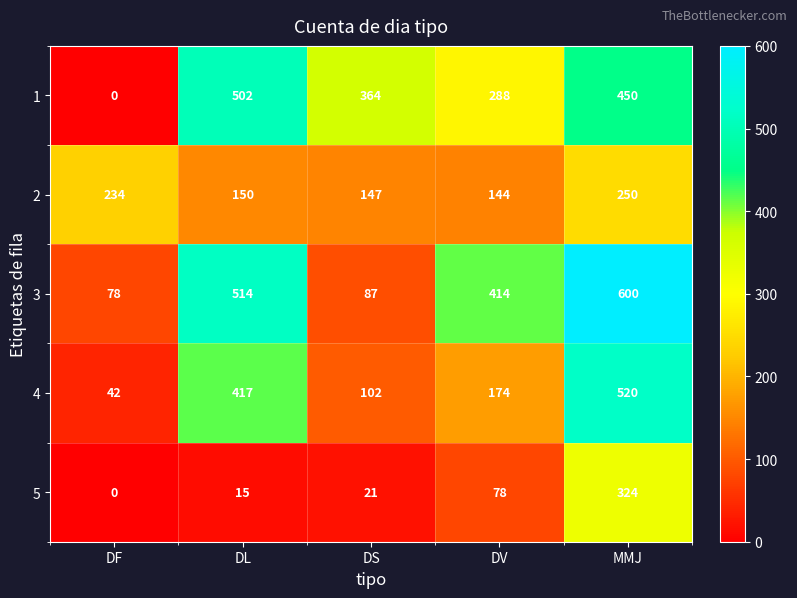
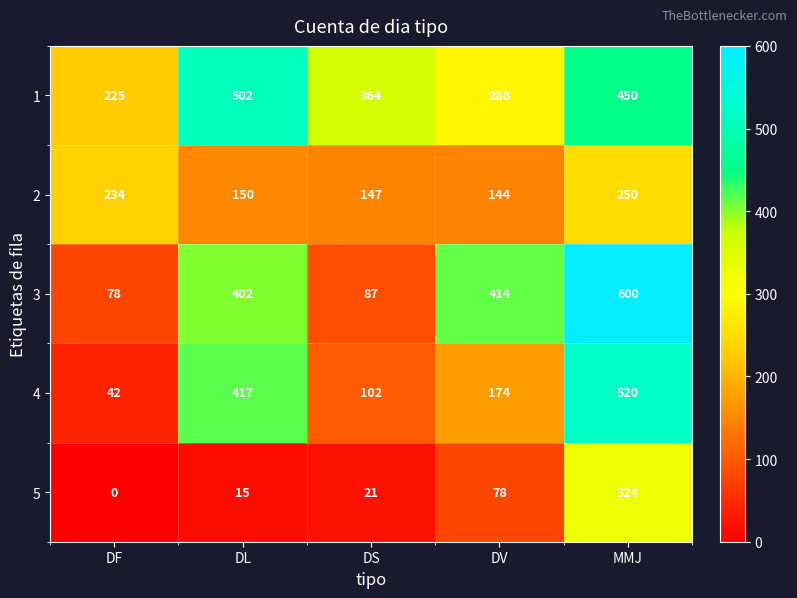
  {
    "1": {
-     "DF": 0,
+     "DF": 225,
      "DL": 502,
      "DS": 364,
      "DV": 288,
      "MMJ": 450
    },
    "2": {
      "DF": 234,
      "DL": 150,
      "DS": 147,
      "DV": 144,
      "MMJ": 250
    },
    "3": {
      "DF": 78,
-     "DL": 514,
+     "DL": 402,
      "DS": 87,
      "DV": 414,
      "MMJ": 600
    },
    "4": {
      "DF": 42,
      "DL": 417,
      "DS": 102,
      "DV": 174,
      "MMJ": 520
    },
    "5": {
      "DF": 0,
      "DL": 15,
      "DS": 21,
      "DV": 78,
      "MMJ": 324
    }
  }
